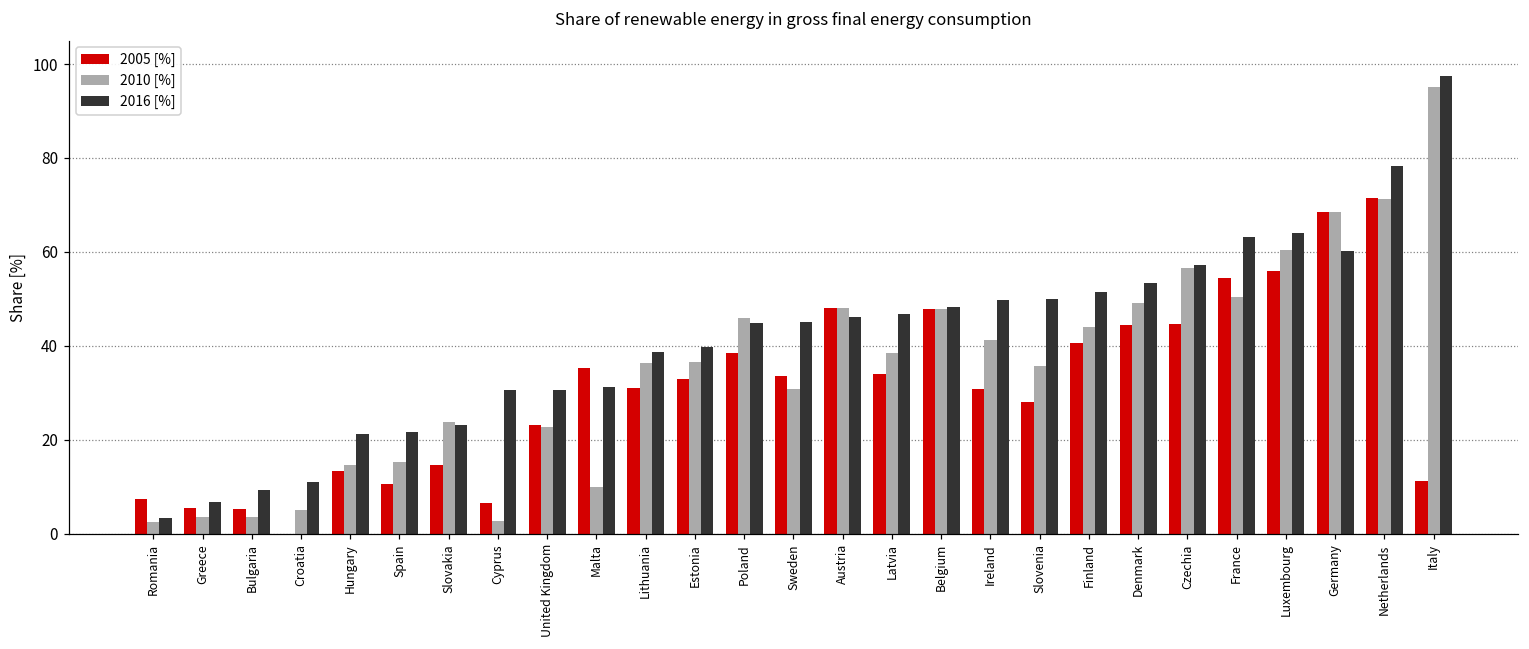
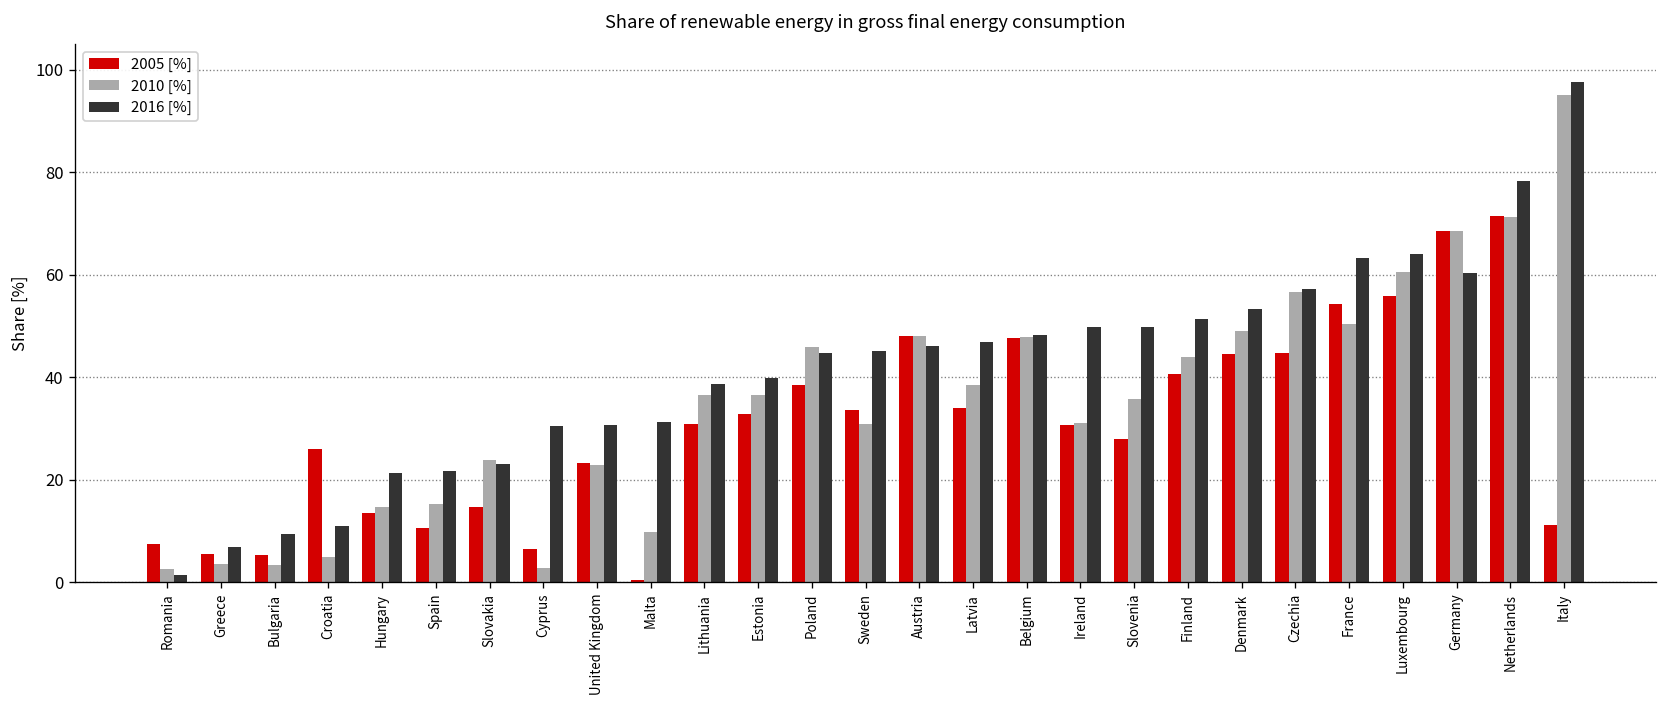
  {
    "2005 [%]": {
      "Romania": 7,
      "Greece": 5,
      "Bulgaria": 5,
-     "Croatia": 0,
+     "Croatia": 26,
      "Hungary": 13,
      "Spain": 10,
      "Slovakia": 15,
      "Cyprus": 6,
      "United Kingdom": 23,
-     "Malta": 35,
+     "Malta": 0,
      "Lithuania": 31,
      "Estonia": 33,
      "Poland": 39,
      "Sweden": 34,
      "Austria": 48,
      "Latvia": 34,
      "Belgium": 48,
      "Ireland": 31,
      "Slovenia": 28,
      "Finland": 41,
      "Denmark": 44,
      "Czechia": 45,
      "France": 54,
      "Luxembourg": 56,
      "Germany": 68,
      "Netherlands": 71,
      "Italy": 11
    },
    "2010 [%]": {
      "Romania": 3,
      "Greece": 3,
      "Bulgaria": 3,
      "Croatia": 5,
      "Hungary": 15,
      "Spain": 15,
      "Slovakia": 24,
      "Cyprus": 3,
      "United Kingdom": 23,
      "Malta": 10,
      "Lithuania": 36,
      "Estonia": 37,
      "Poland": 46,
      "Sweden": 31,
      "Austria": 48,
      "Latvia": 39,
      "Belgium": 48,
-     "Ireland": 41,
+     "Ireland": 31,
      "Slovenia": 36,
      "Finland": 44,
      "Denmark": 49,
      "Czechia": 57,
      "France": 50,
      "Luxembourg": 60,
      "Germany": 69,
      "Netherlands": 71,
      "Italy": 95
    },
    "2016 [%]": {
-     "Romania": 3,
+     "Romania": 1,
      "Greece": 7,
      "Bulgaria": 9,
      "Croatia": 11,
      "Hungary": 21,
      "Spain": 22,
      "Slovakia": 23,
      "Cyprus": 30,
      "United Kingdom": 31,
      "Malta": 31,
      "Lithuania": 39,
      "Estonia": 40,
      "Poland": 45,
      "Sweden": 45,
      "Austria": 46,
      "Latvia": 47,
      "Belgium": 48,
      "Ireland": 50,
      "Slovenia": 50,
      "Finland": 51,
      "Denmark": 53,
      "Czechia": 57,
      "France": 63,
      "Luxembourg": 64,
      "Germany": 60,
      "Netherlands": 78,
      "Italy": 98
    }
  }
